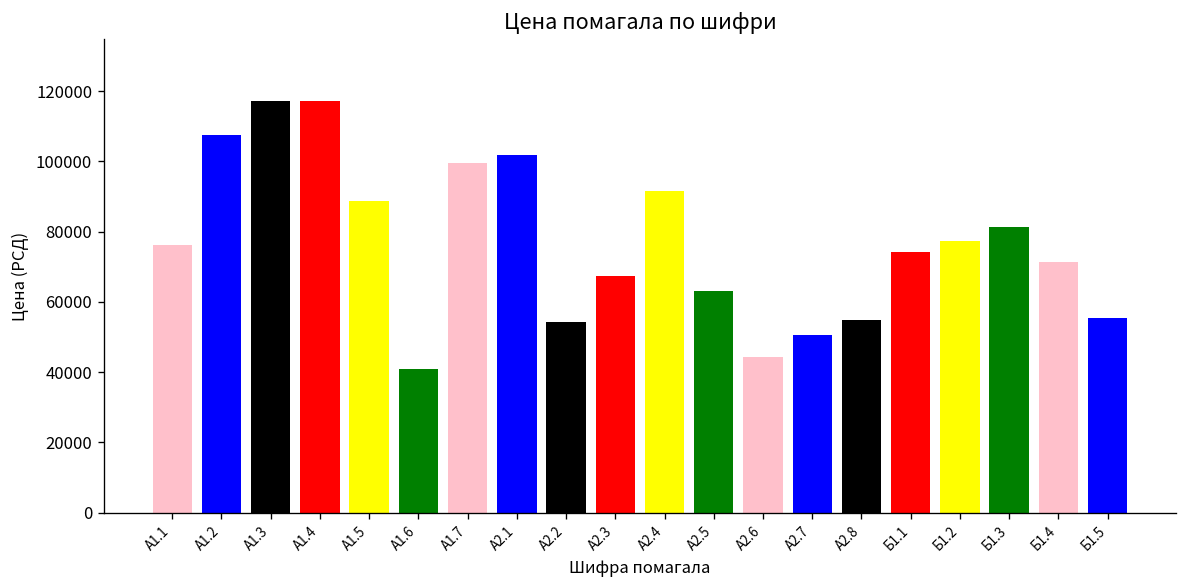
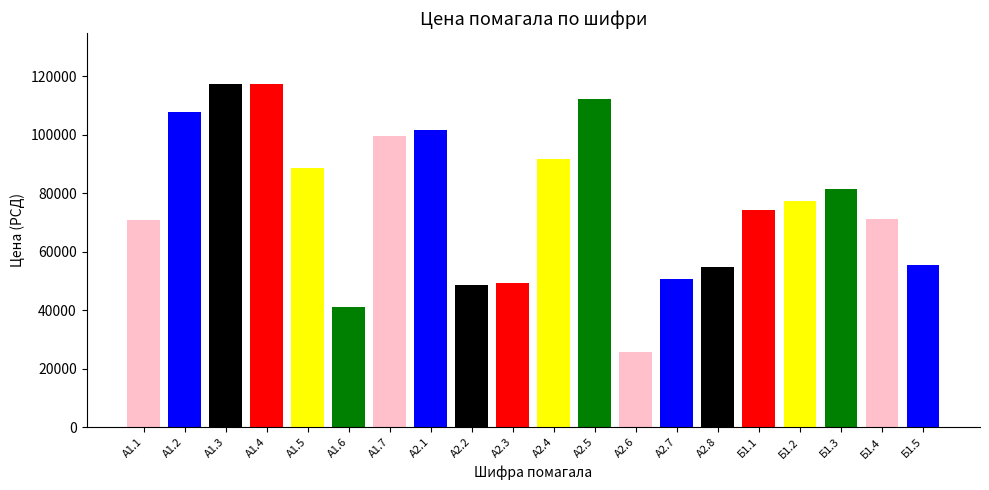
  {
-   "А1.1": 76000,
+   "А1.1": 71000,
    "А1.2": 108000,
    "А1.3": 117000,
    "А1.4": 117000,
    "А1.5": 89000,
    "А1.6": 41000,
    "А1.7": 100000,
    "А2.1": 102000,
-   "А2.2": 54000,
-   "А2.3": 67000,
+   "А2.2": 49000,
+   "А2.3": 49000,
    "А2.4": 92000,
-   "А2.5": 63000,
-   "А2.6": 44000,
+   "А2.5": 112000,
+   "А2.6": 26000,
    "А2.7": 51000,
    "А2.8": 55000,
    "Б1.1": 74000,
    "Б1.2": 77000,
    "Б1.3": 81000,
    "Б1.4": 71000,
    "Б1.5": 55000
  }
